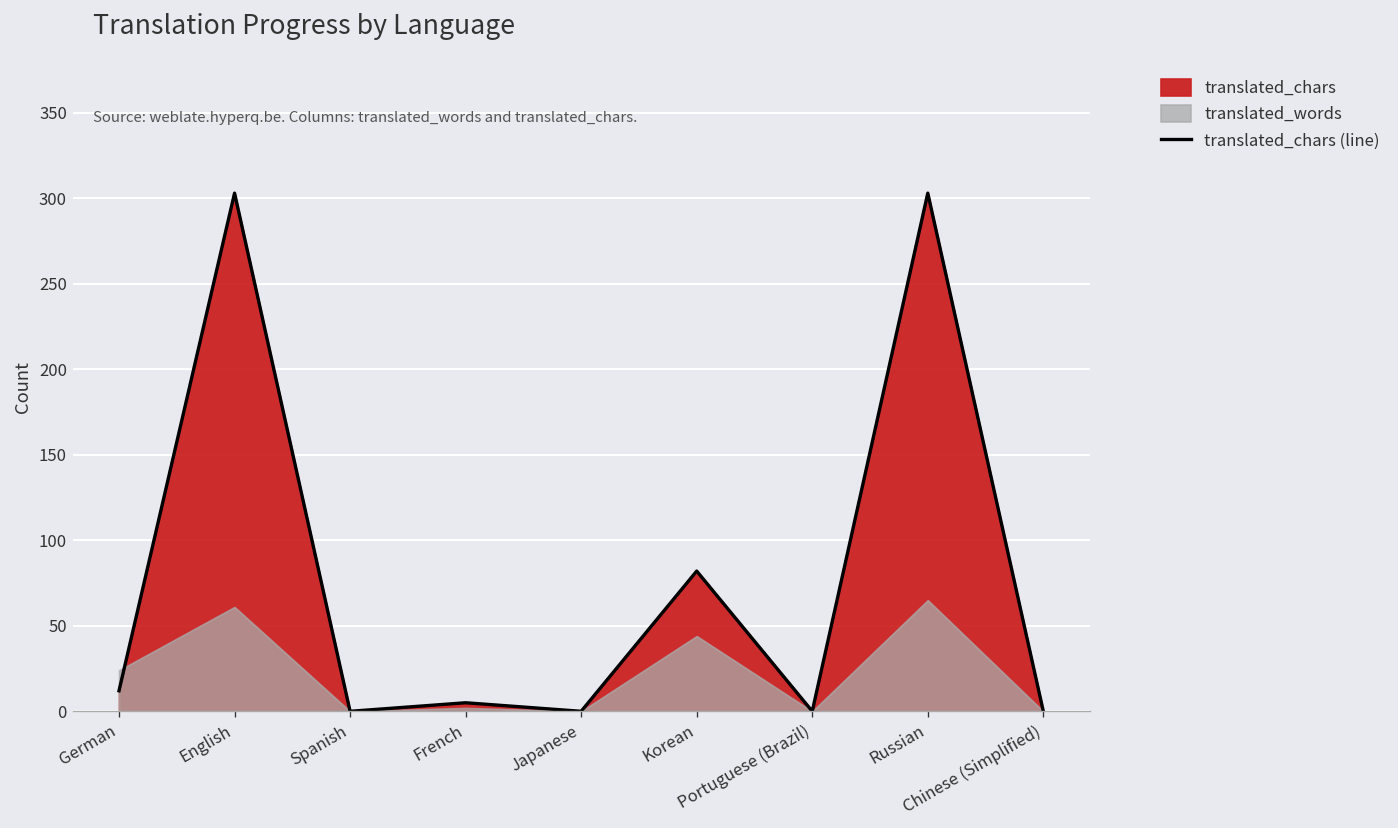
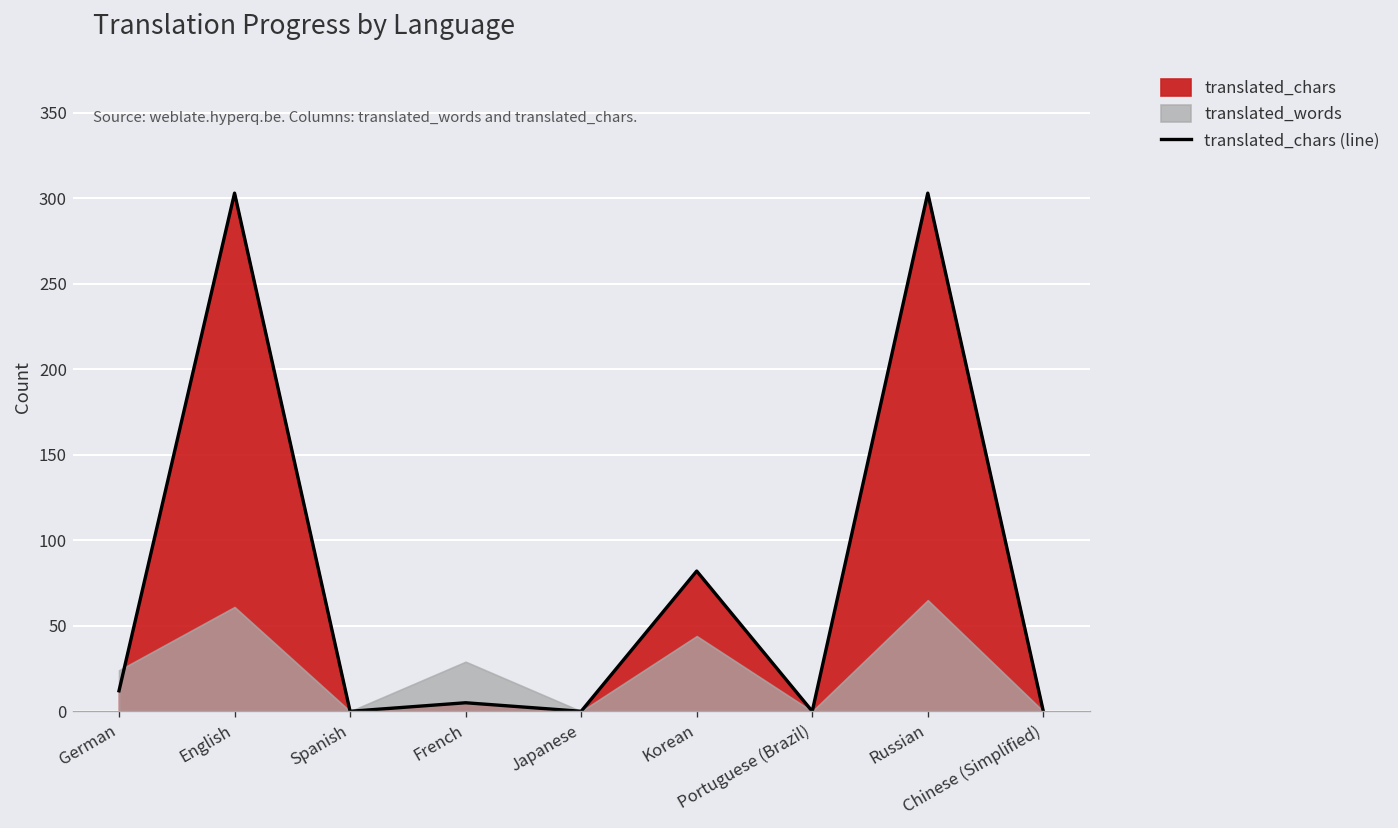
  {
    "translated_chars": {
      "German": 12,
      "English": 303,
      "French": 5,
      "Korean": 82,
      "Russian": 303
    },
    "translated_words": {
      "German": 24,
      "English": 61,
-     "French": 2,
+     "French": 29,
      "Korean": 44,
      "Russian": 65
    }
  }
